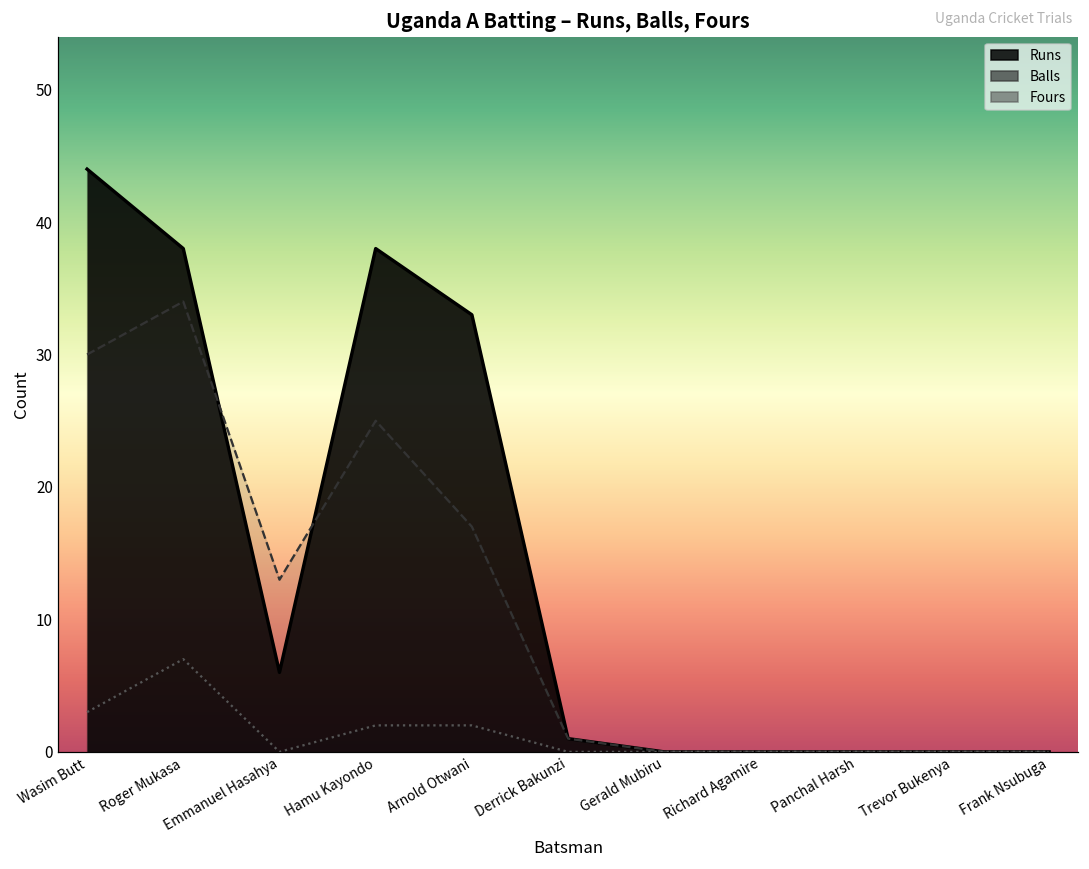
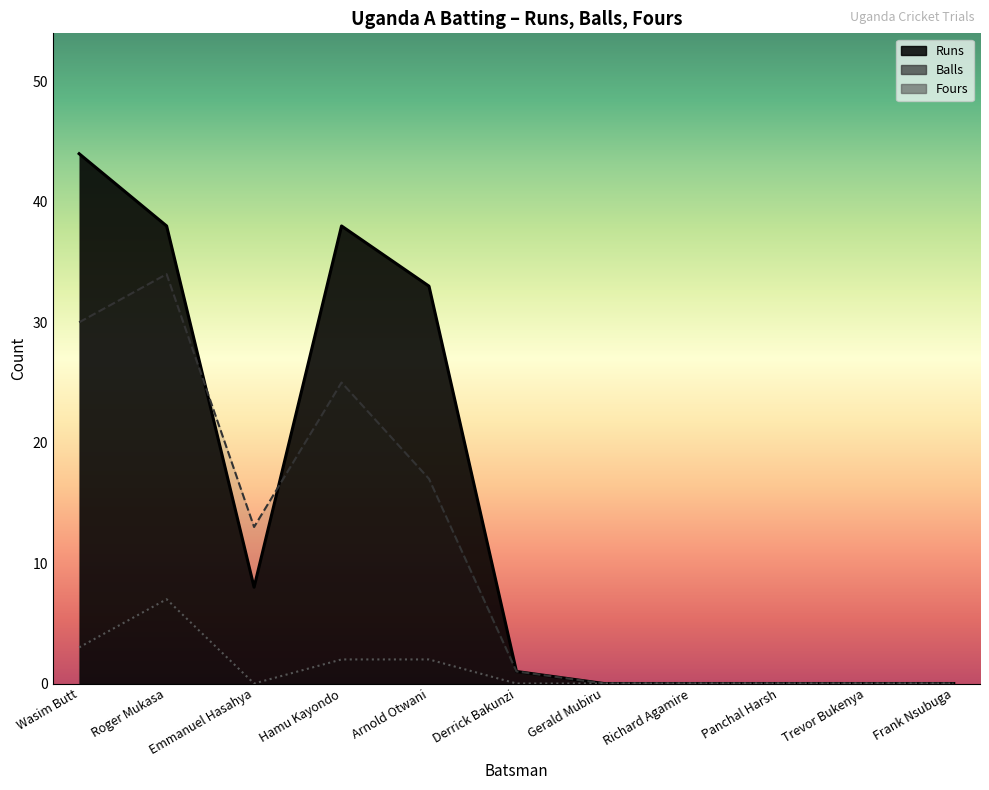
  {
    "Runs": {
      "Wasim Butt": 44,
      "Roger Mukasa": 38,
-     "Emmanuel Hasahya": 6,
+     "Emmanuel Hasahya": 8,
      "Hamu Kayondo": 38,
      "Arnold Otwani": 33
    }
  }
